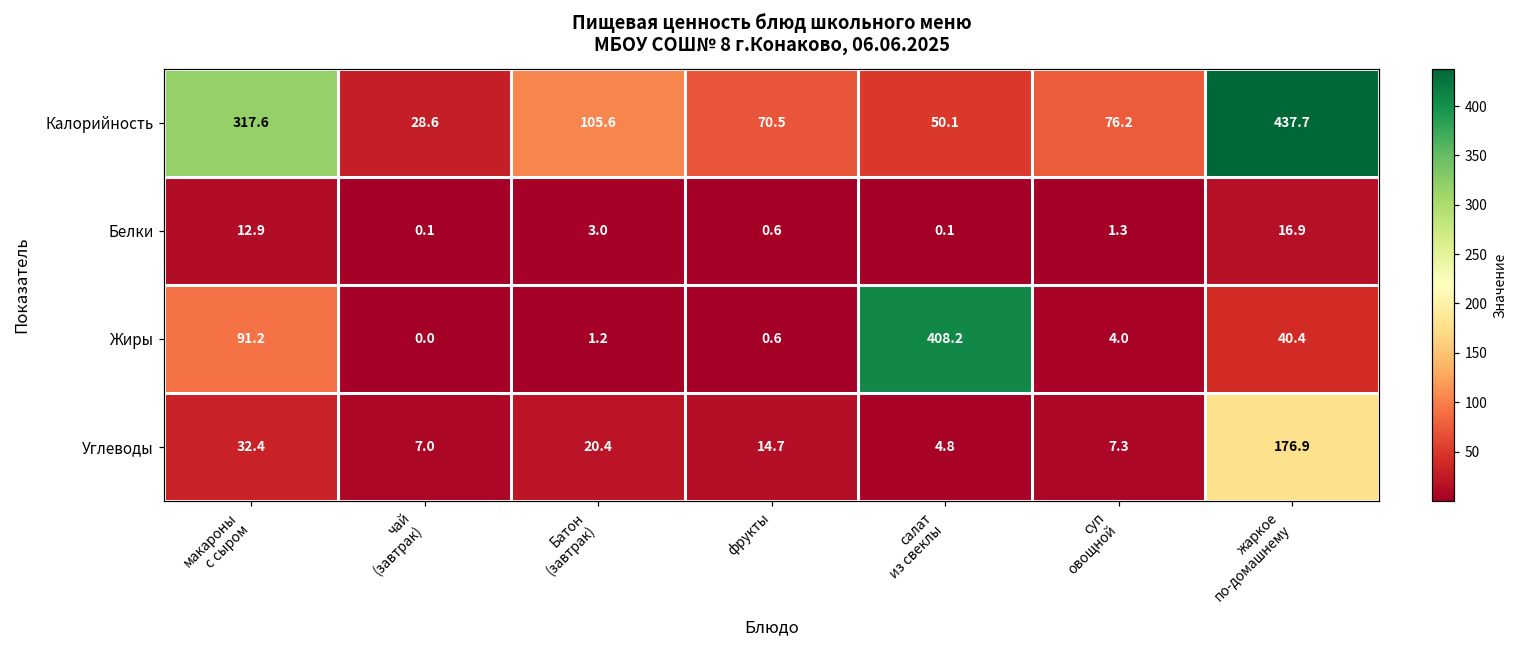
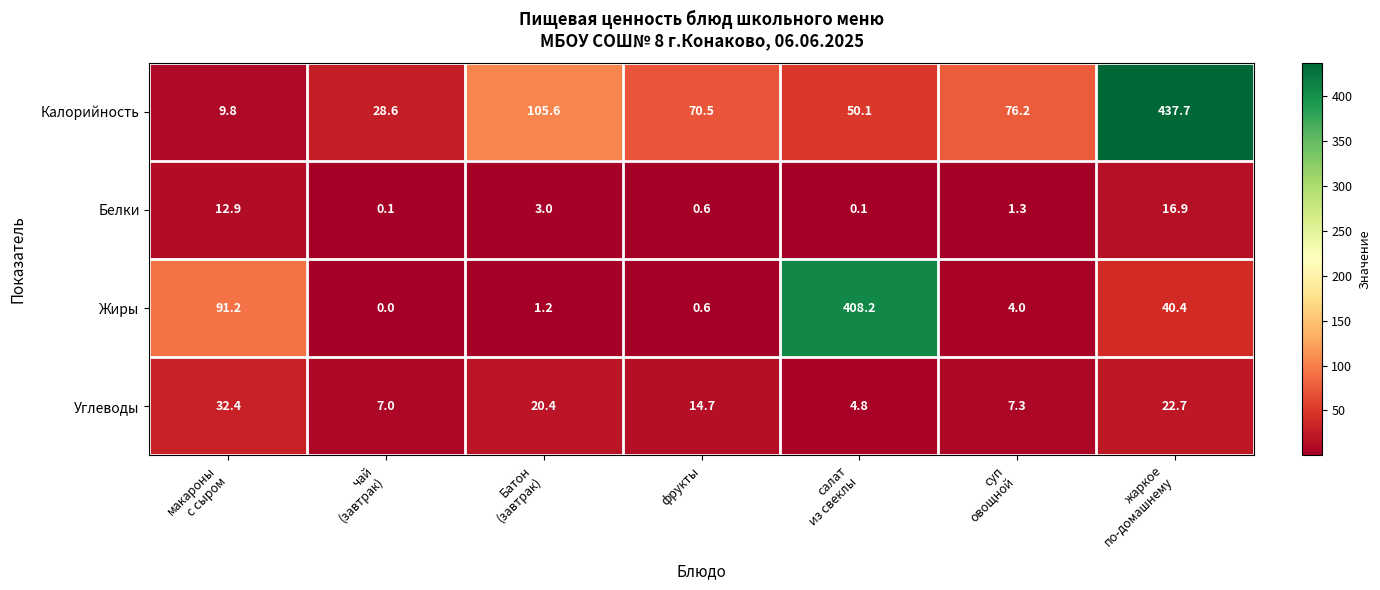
  {
    "Калорийность": {
-     "макароны с сыром": 317.6,
+     "макароны с сыром": 9.8,
      "чай (завтрак)": 28.6,
      "Батон (завтрак)": 105.6,
      "фрукты": 70.5,
      "салат из свеклы": 50.1,
      "суп овощной": 76.2,
      "жаркое по-домашнему": 437.7
    },
    "Белки": {
      "макароны с сыром": 12.9,
      "чай (завтрак)": 0.1,
      "Батон (завтрак)": 3.0,
      "фрукты": 0.6,
      "салат из свеклы": 0.1,
      "суп овощной": 1.3,
      "жаркое по-домашнему": 16.9
    },
    "Жиры": {
      "макароны с сыром": 91.2,
      "чай (завтрак)": 0.0,
      "Батон (завтрак)": 1.2,
      "фрукты": 0.6,
      "салат из свеклы": 408.2,
      "суп овощной": 4.0,
      "жаркое по-домашнему": 40.4
    },
    "Углеводы": {
      "макароны с сыром": 32.4,
      "чай (завтрак)": 7.0,
      "Батон (завтрак)": 20.4,
      "фрукты": 14.7,
      "салат из свеклы": 4.8,
      "суп овощной": 7.3,
-     "жаркое по-домашнему": 176.9
+     "жаркое по-домашнему": 22.7
    }
  }
